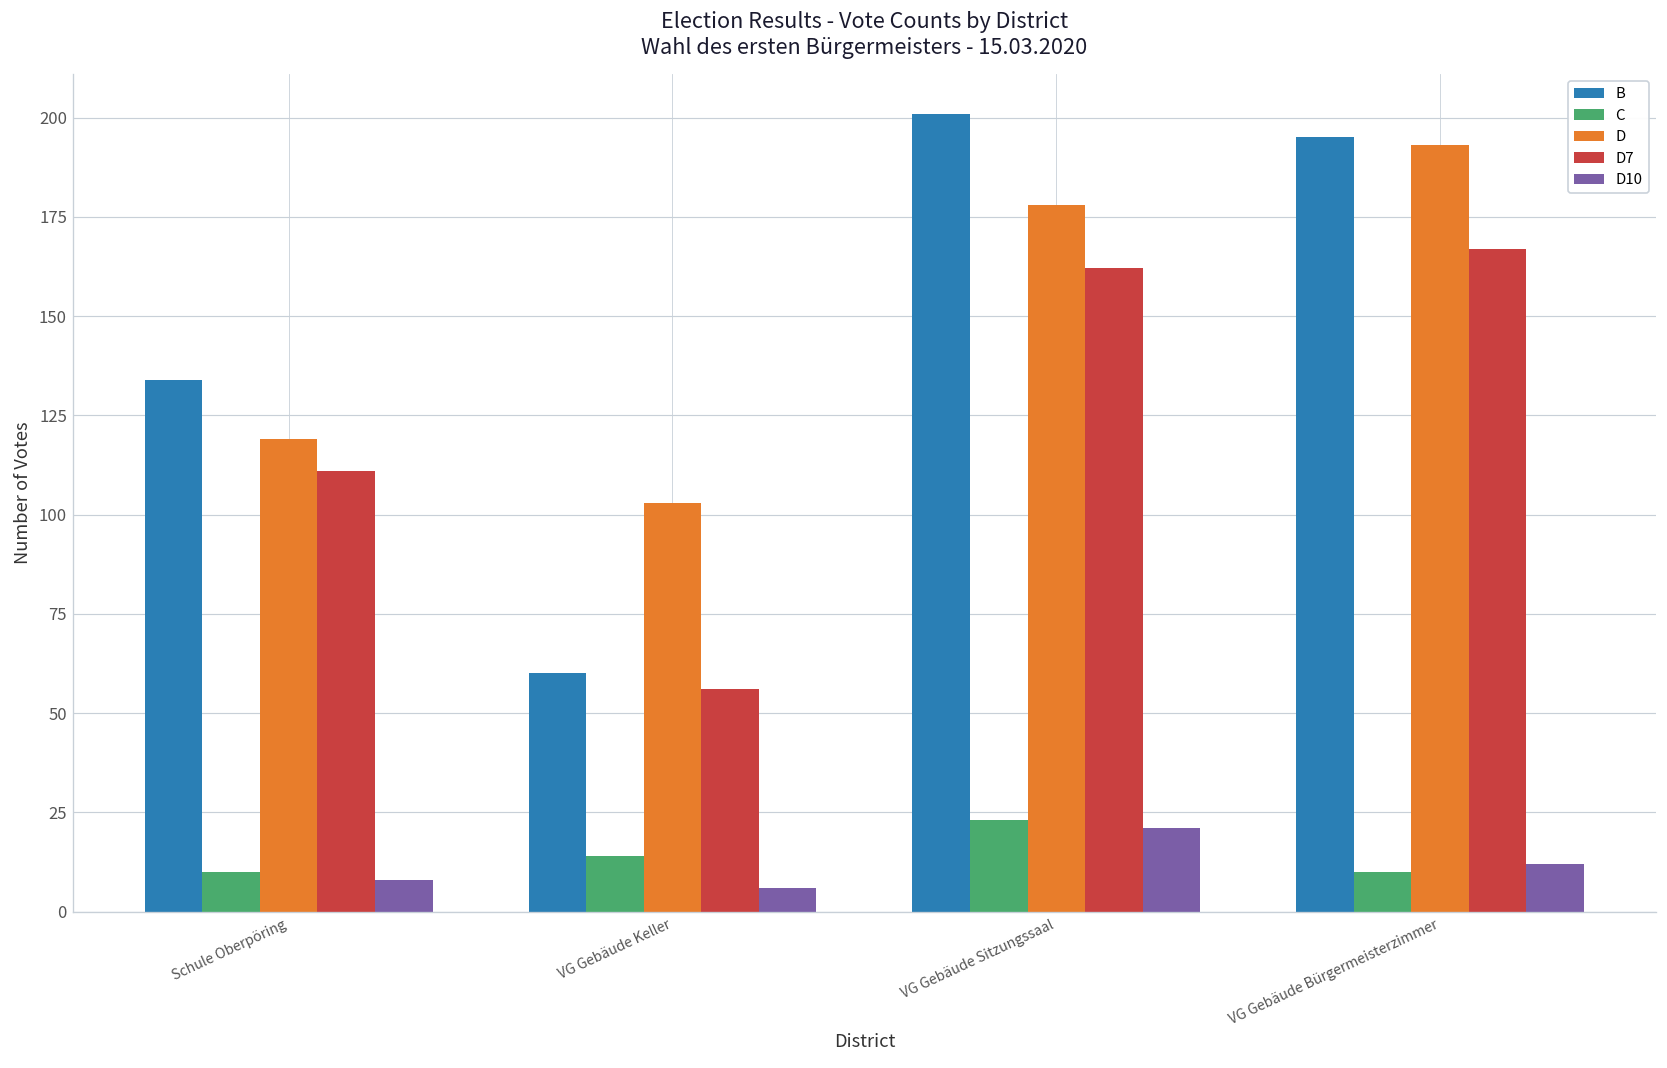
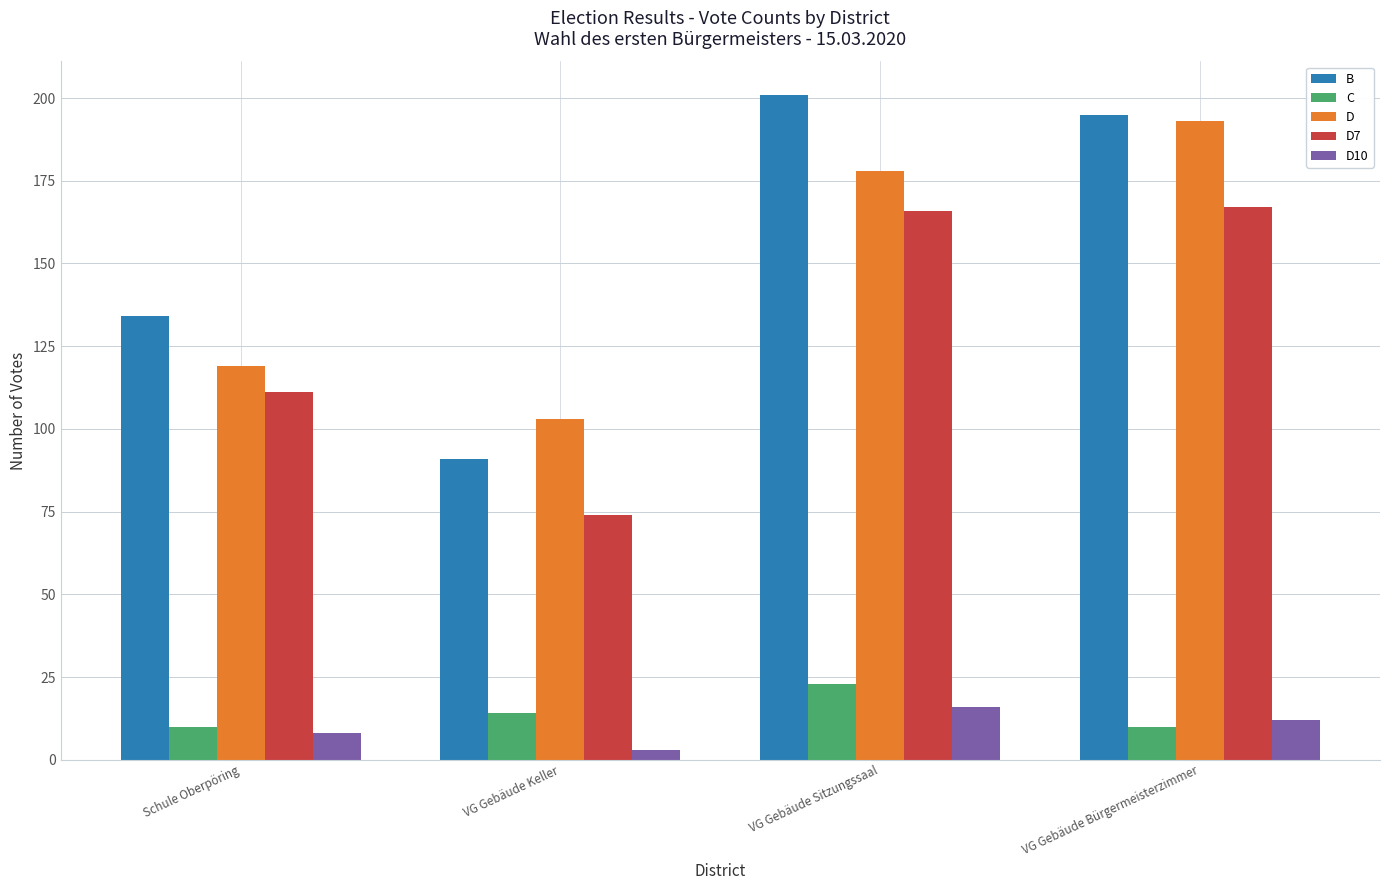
  {
    "B": {
      "Schule Oberpöring": 134,
-     "VG Gebäude Keller": 60,
+     "VG Gebäude Keller": 91,
      "VG Gebäude Sitzungssaal": 201,
      "VG Gebäude Bürgermeisterzimmer": 195
    },
    "C": {
      "Schule Oberpöring": 10,
      "VG Gebäude Keller": 14,
      "VG Gebäude Sitzungssaal": 23,
      "VG Gebäude Bürgermeisterzimmer": 10
    },
    "D": {
      "Schule Oberpöring": 119,
      "VG Gebäude Keller": 103,
      "VG Gebäude Sitzungssaal": 178,
      "VG Gebäude Bürgermeisterzimmer": 193
    },
    "D7": {
      "Schule Oberpöring": 111,
-     "VG Gebäude Keller": 56,
-     "VG Gebäude Sitzungssaal": 162,
+     "VG Gebäude Keller": 74,
+     "VG Gebäude Sitzungssaal": 166,
      "VG Gebäude Bürgermeisterzimmer": 167
    },
    "D10": {
      "Schule Oberpöring": 8,
-     "VG Gebäude Keller": 6,
-     "VG Gebäude Sitzungssaal": 21,
+     "VG Gebäude Keller": 3,
+     "VG Gebäude Sitzungssaal": 16,
      "VG Gebäude Bürgermeisterzimmer": 12
    }
  }
